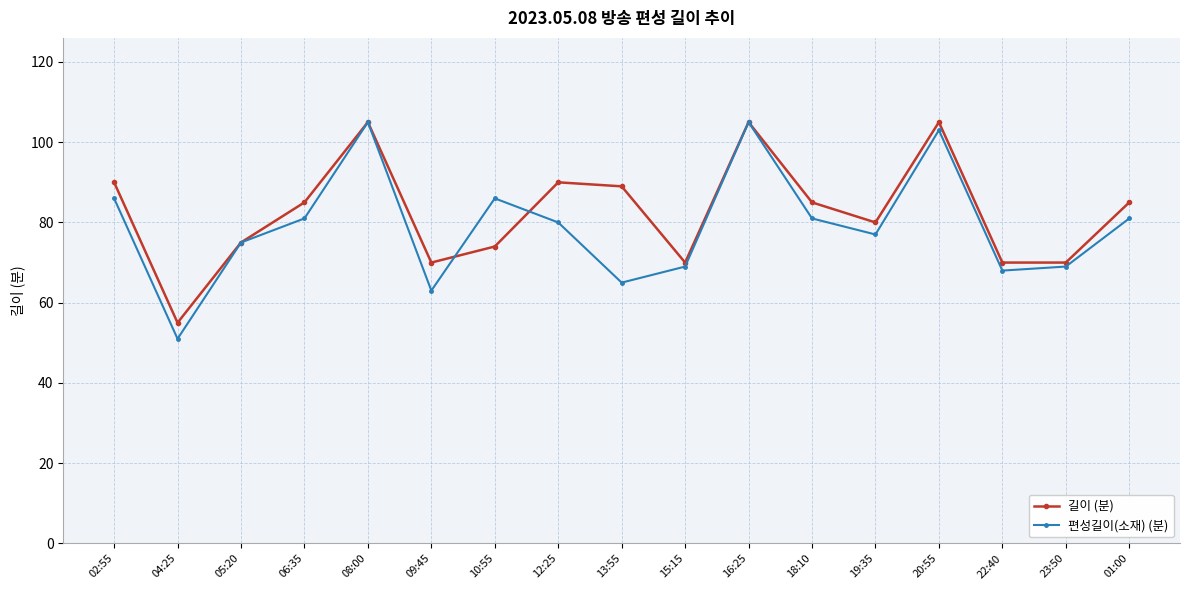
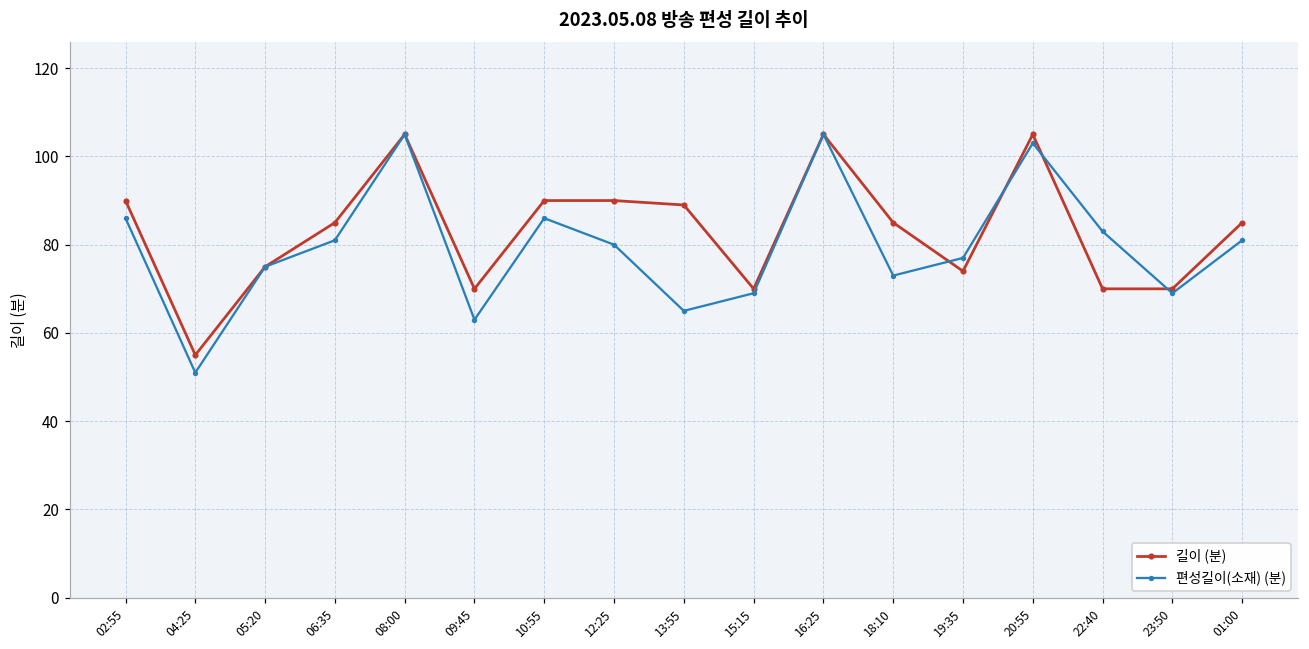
  {
    "길이 (분)": {
      "02:55": 90,
      "04:25": 55,
      "06:35": 85,
      "09:45": 70,
-     "10:55": 74,
+     "10:55": 90,
      "12:25": 90,
      "13:55": 89,
      "15:15": 70,
      "18:10": 85,
-     "19:35": 80,
+     "19:35": 74,
      "20:55": 105,
      "22:40": 70,
      "23:50": 70,
      "01:00": 85
    },
    "편성길이(소재) (분)": {
      "02:55": 86,
      "04:25": 51,
      "06:35": 81,
      "09:45": 63,
      "10:55": 86,
      "12:25": 80,
      "13:55": 65,
      "15:15": 69,
-     "18:10": 81,
+     "18:10": 73,
      "19:35": 77,
      "20:55": 103,
-     "22:40": 68,
+     "22:40": 83,
      "23:50": 69,
      "01:00": 81
    }
  }
